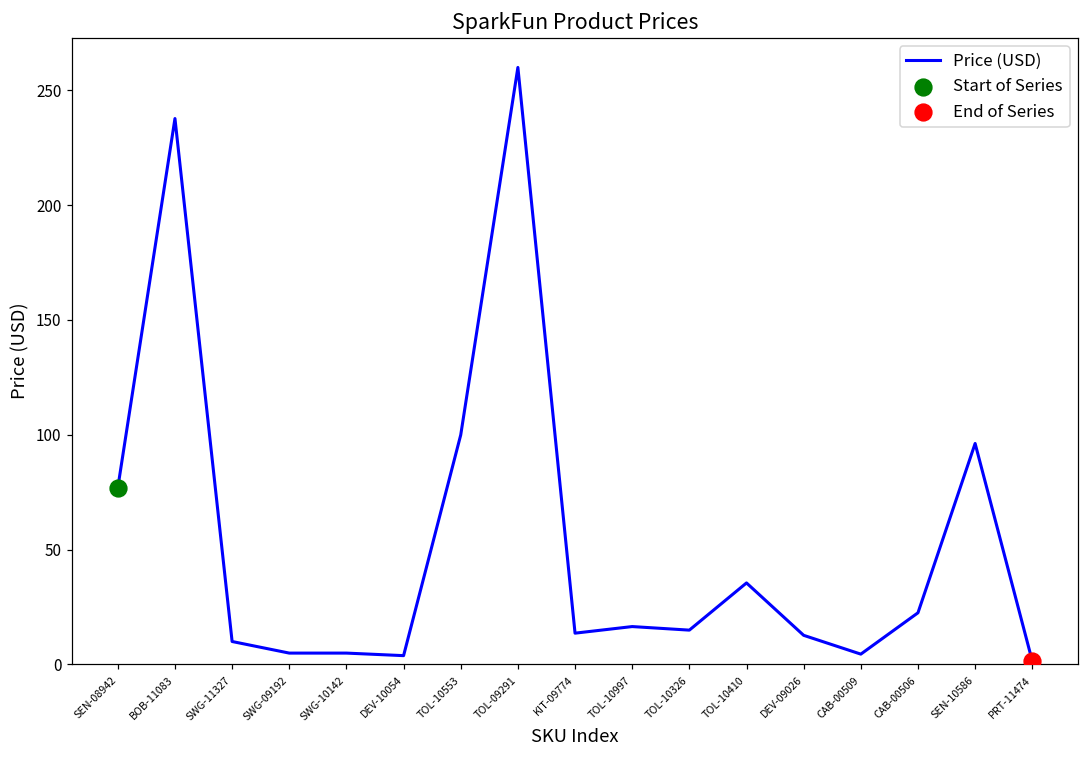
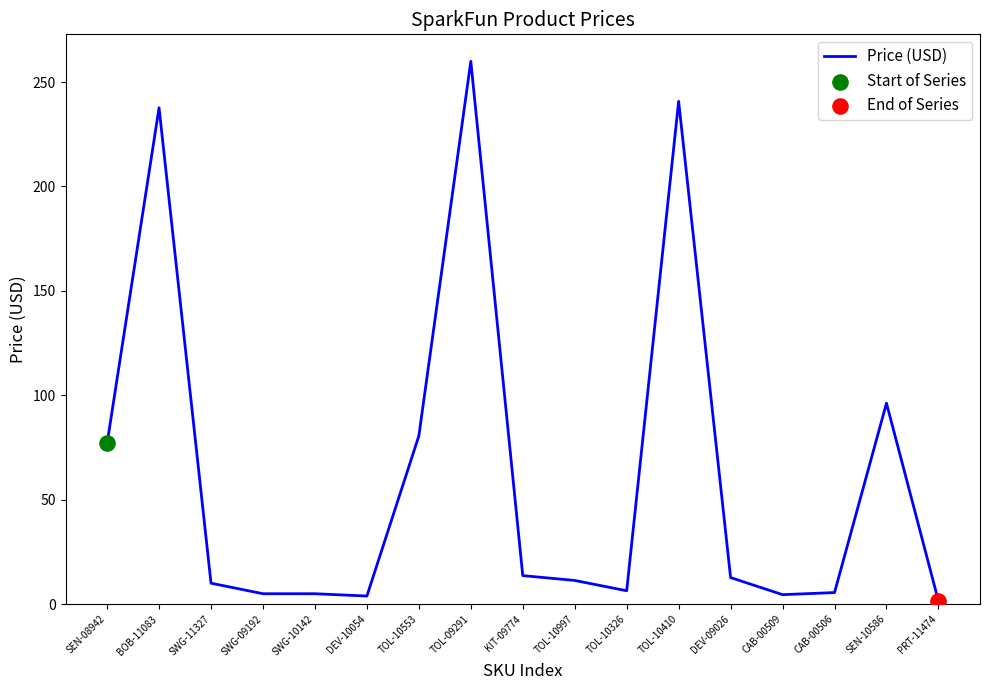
  {
    "Price (USD)": {
      "BOB-11083": 238,
      "SWG-11327": 10,
      "SWG-09192": 5,
      "SWG-10142": 5,
      "DEV-10054": 4,
-     "TOL-10553": 100,
+     "TOL-10553": 81,
      "TOL-09291": 260,
      "KIT-09774": 14,
-     "TOL-10997": 17,
-     "TOL-10326": 15,
-     "TOL-10410": 36,
+     "TOL-10997": 11,
+     "TOL-10326": 6,
+     "TOL-10410": 241,
      "DEV-09026": 13,
      "CAB-00509": 5,
-     "CAB-00506": 23,
+     "CAB-00506": 6,
      "SEN-10586": 96
    }
  }
